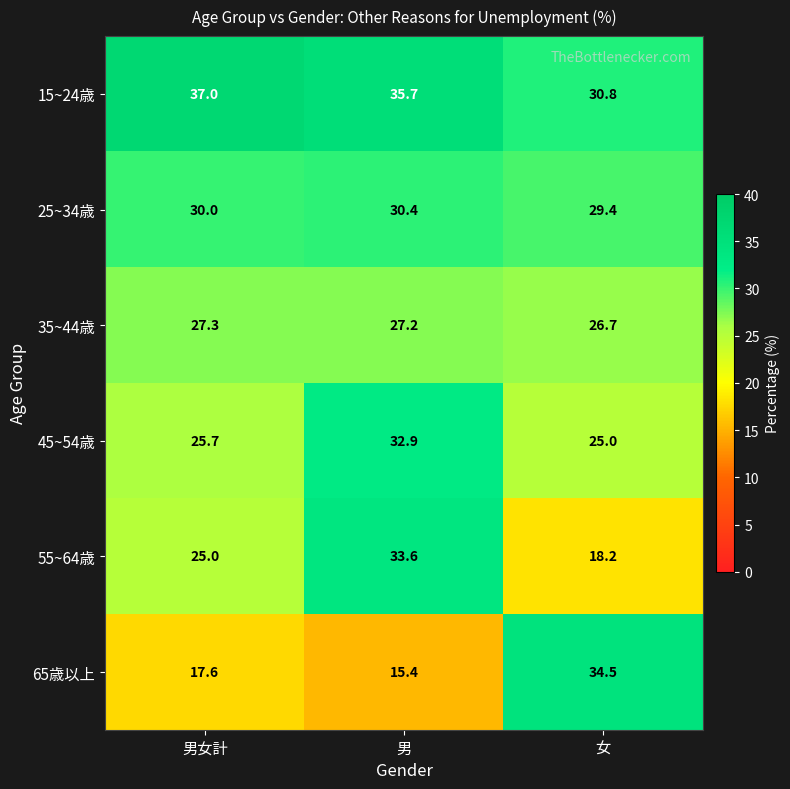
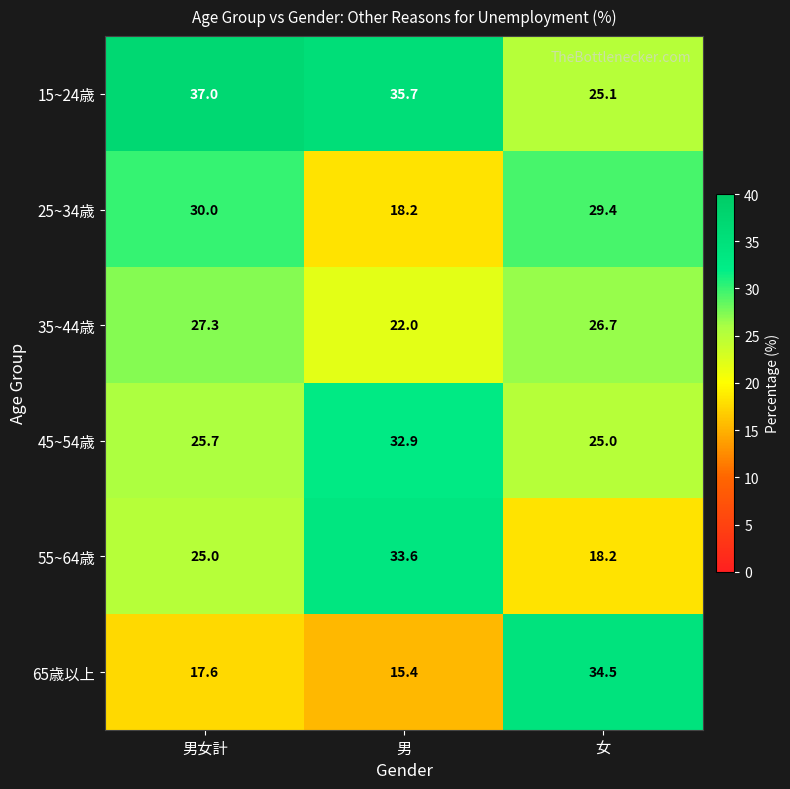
  {
    "15~24歳": {
      "男女計": 37.0,
      "男": 35.7,
-     "女": 30.8
+     "女": 25.1
    },
    "25~34歳": {
      "男女計": 30.0,
-     "男": 30.4,
+     "男": 18.2,
      "女": 29.4
    },
    "35~44歳": {
      "男女計": 27.3,
-     "男": 27.2,
+     "男": 22.0,
      "女": 26.7
    },
    "45~54歳": {
      "男女計": 25.7,
      "男": 32.9,
      "女": 25.0
    },
    "55~64歳": {
      "男女計": 25.0,
      "男": 33.6,
      "女": 18.2
    },
    "65歳以上": {
      "男女計": 17.6,
      "男": 15.4,
      "女": 34.5
    }
  }
